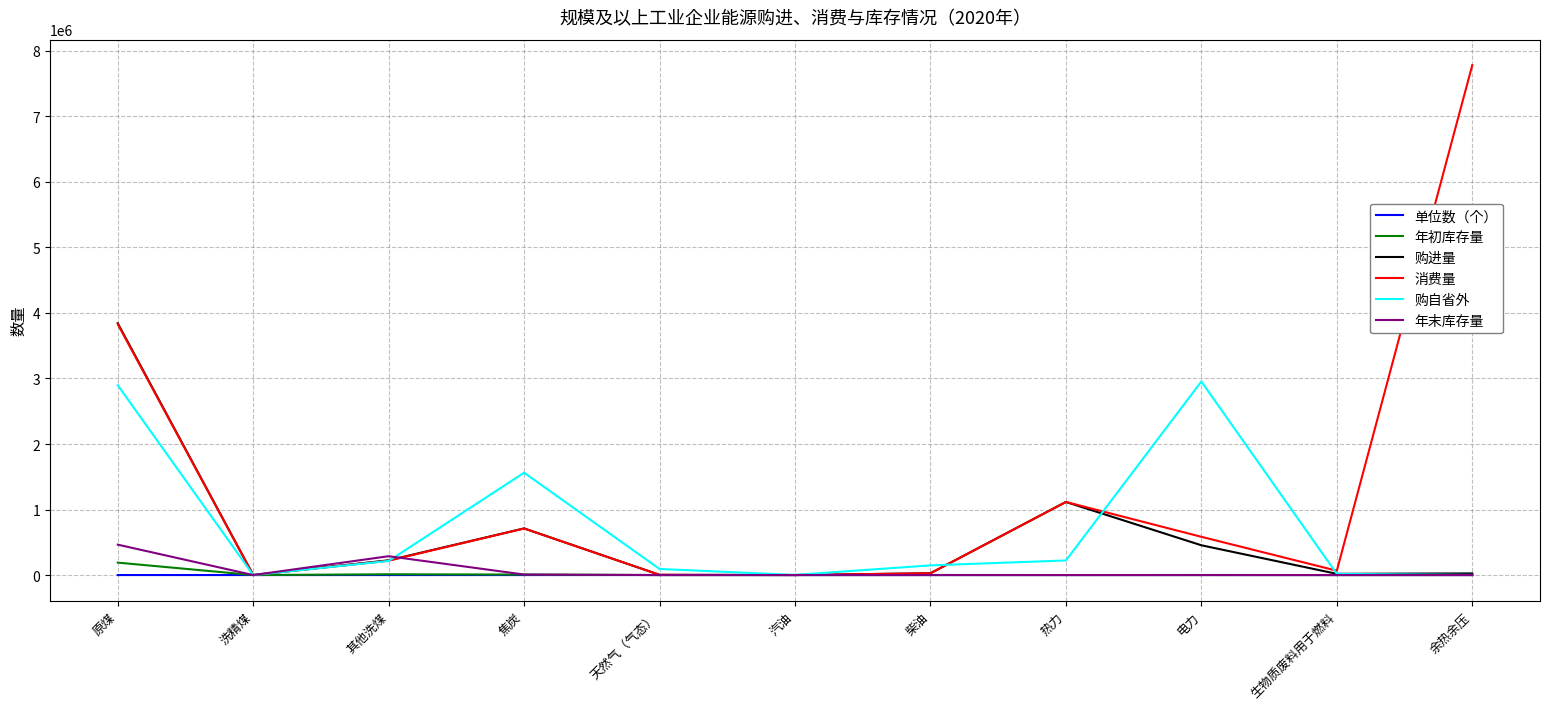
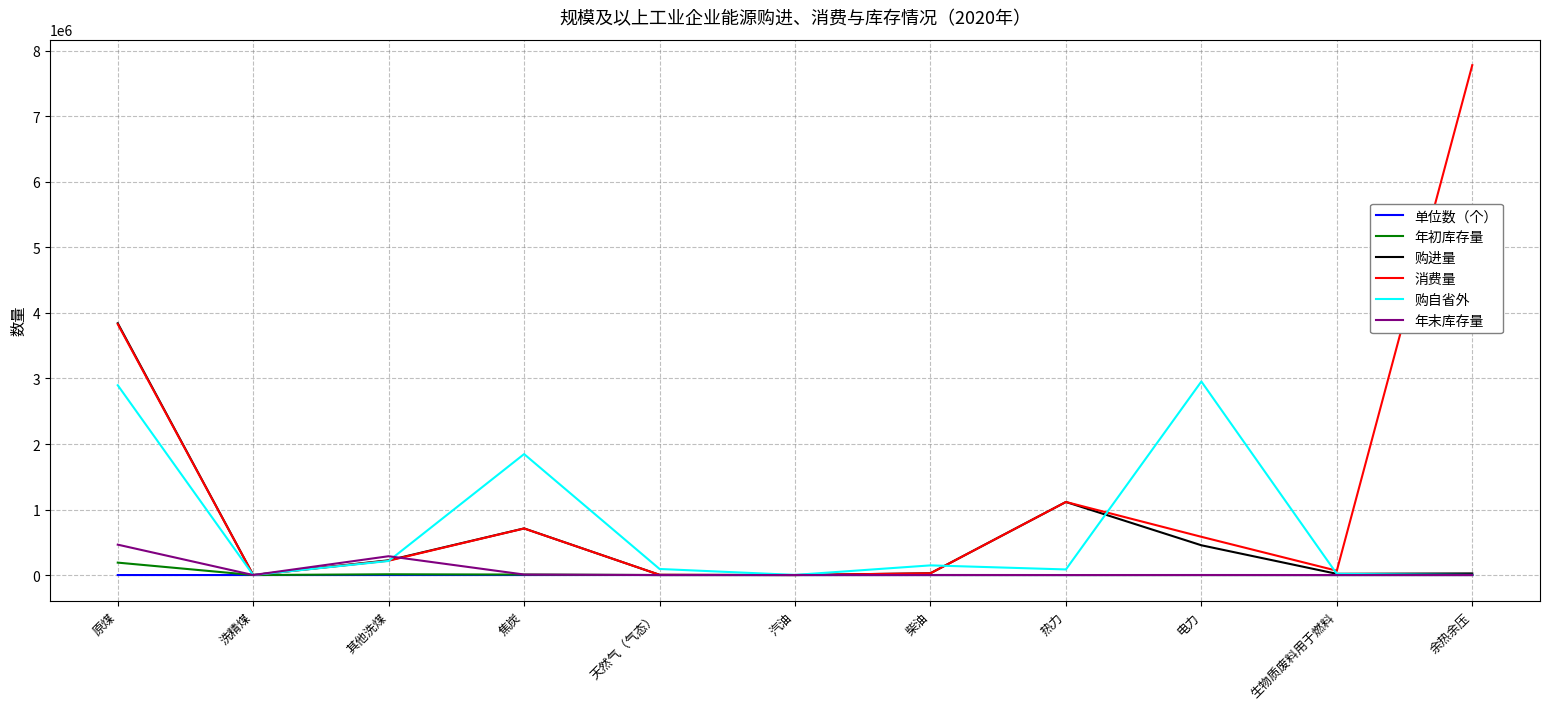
  {
    "单位数（个）": {
      "原煤": 0
    },
    "年初库存量": {
      "原煤": 200000
    },
    "购进量": {
      "电力": 500000
    },
    "消费量": {
      "电力": 600000,
      "生物质废料用于燃料": 100000,
      "余热余压": 7800000
    },
    "购自省外": {
      "原煤": 2900000,
-     "焦炭": 1600000,
+     "焦炭": 1800000,
      "天然气（气态）": 100000,
      "柴油": 100000,
-     "热力": 200000,
+     "热力": 100000,
      "电力": 3000000
    },
    "年末库存量": {
      "原煤": 500000,
      "其他洗煤": 300000
    }
  }
